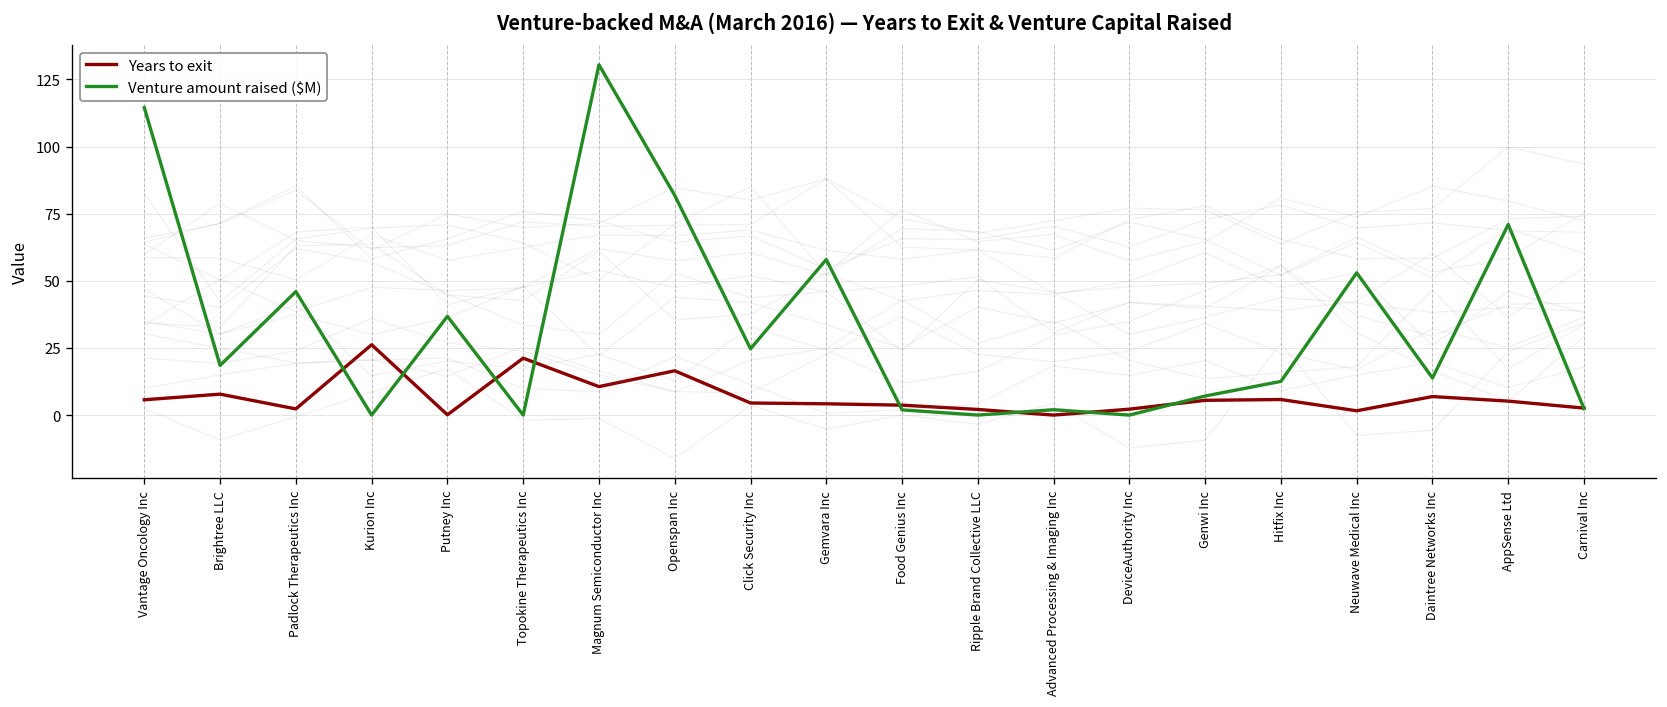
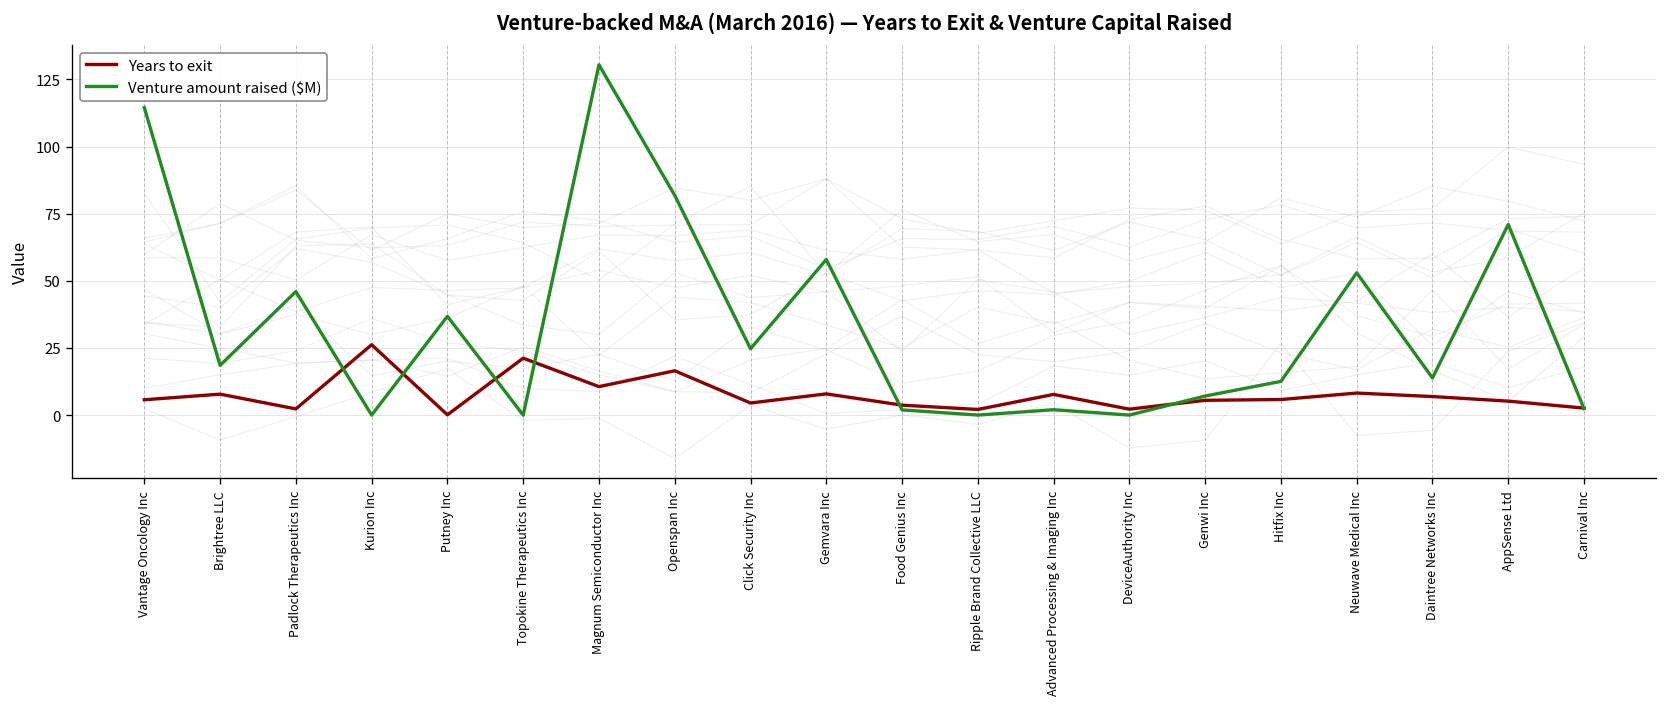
  {
    "Years to exit": {
      "Vantage Oncology Inc": 6,
      "Brightree LLC": 8,
      "Padlock Therapeutics Inc": 2,
      "Kurion Inc": 26,
      "Putney Inc": 0,
      "Topokine Therapeutics Inc": 21,
      "Magnum Semiconductor Inc": 11,
      "Openspan Inc": 17,
-     "Gemvara Inc": 4,
+     "Gemvara Inc": 8,
      "Food Genius Inc": 4,
      "Ripple Brand Collective LLC": 2,
-     "Advanced Processing & Imaging Inc": 0,
+     "Advanced Processing & Imaging Inc": 8,
      "DeviceAuthority Inc": 2,
      "Genwi Inc": 6,
      "Hitfix Inc": 6,
-     "Neuwave Medical Inc": 2,
+     "Neuwave Medical Inc": 8,
      "Daintree Networks Inc": 7
    },
    "Venture amount raised ($M)": {
      "Vantage Oncology Inc": 115,
      "Padlock Therapeutics Inc": 46,
      "Kurion Inc": 0,
      "Topokine Therapeutics Inc": 0,
      "Magnum Semiconductor Inc": 130,
      "Openspan Inc": 82,
      "Click Security Inc": 25,
      "Gemvara Inc": 58,
      "Ripple Brand Collective LLC": 0,
      "Advanced Processing & Imaging Inc": 2,
      "DeviceAuthority Inc": 0,
      "Genwi Inc": 7,
      "Hitfix Inc": 13,
      "Daintree Networks Inc": 14,
      "AppSense Ltd": 71
    }
  }
